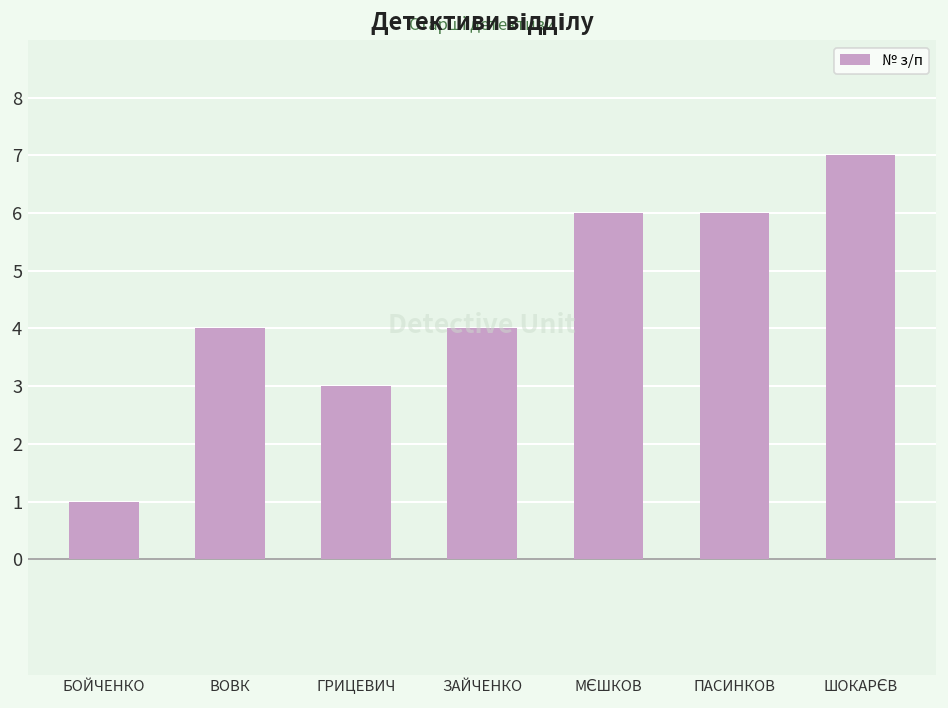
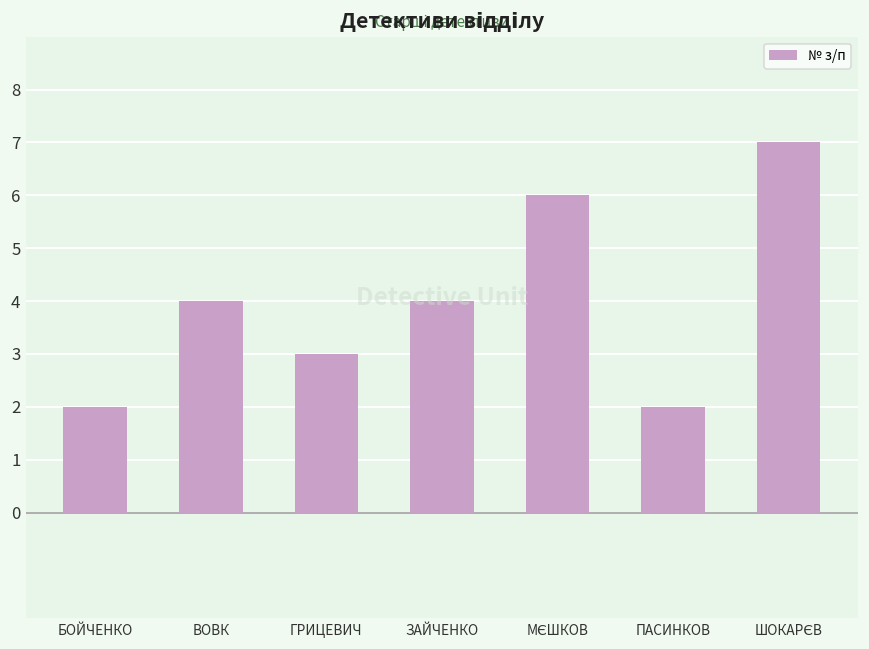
  {
-   "БОЙЧЕНКО": 1,
+   "БОЙЧЕНКО": 2,
    "ВОВК": 4,
    "ГРИЦЕВИЧ": 3,
    "ЗАЙЧЕНКО": 4,
    "МЄШКОВ": 6,
-   "ПАСИНКОВ": 6,
+   "ПАСИНКОВ": 2,
    "ШОКАРЄВ": 7
  }
